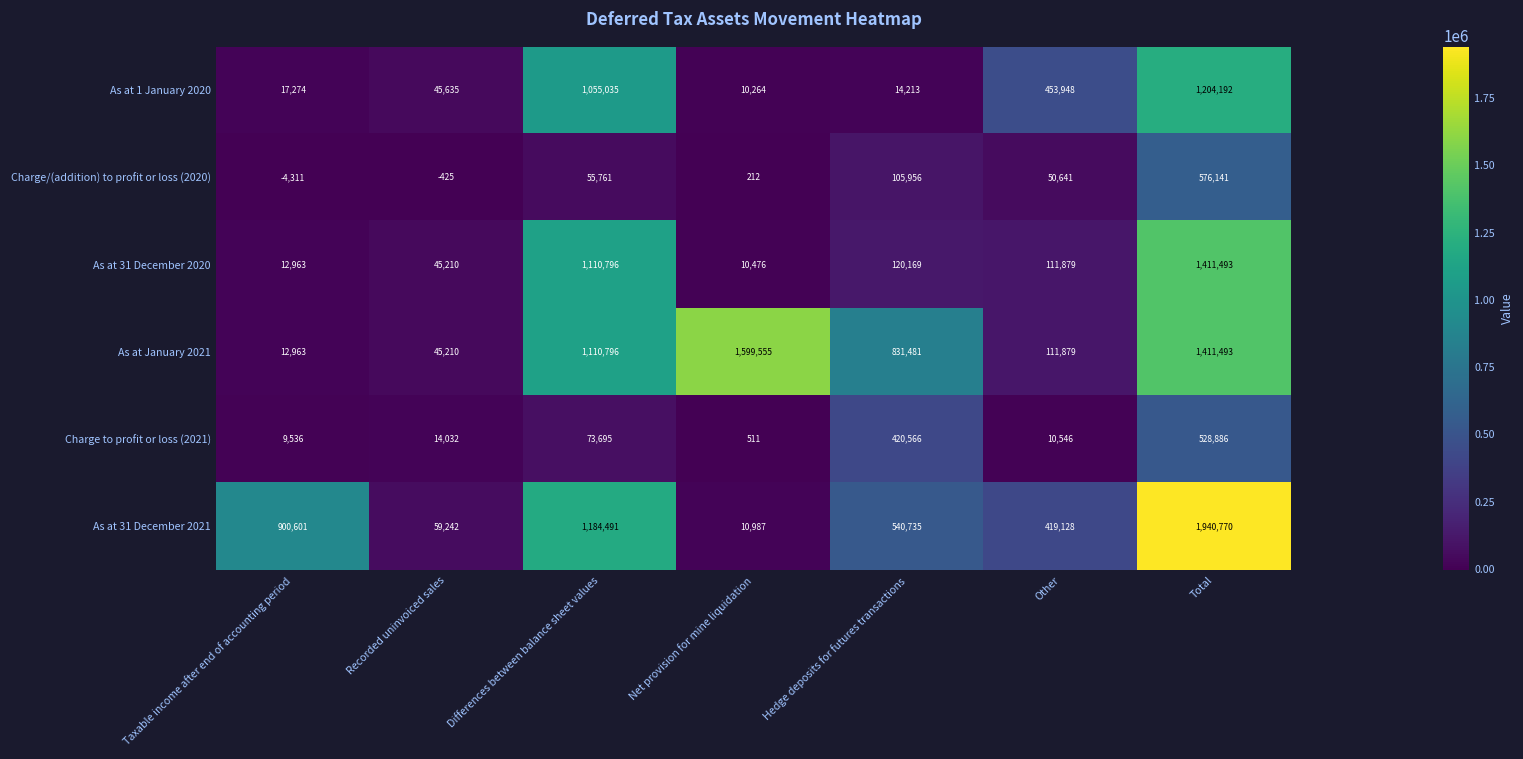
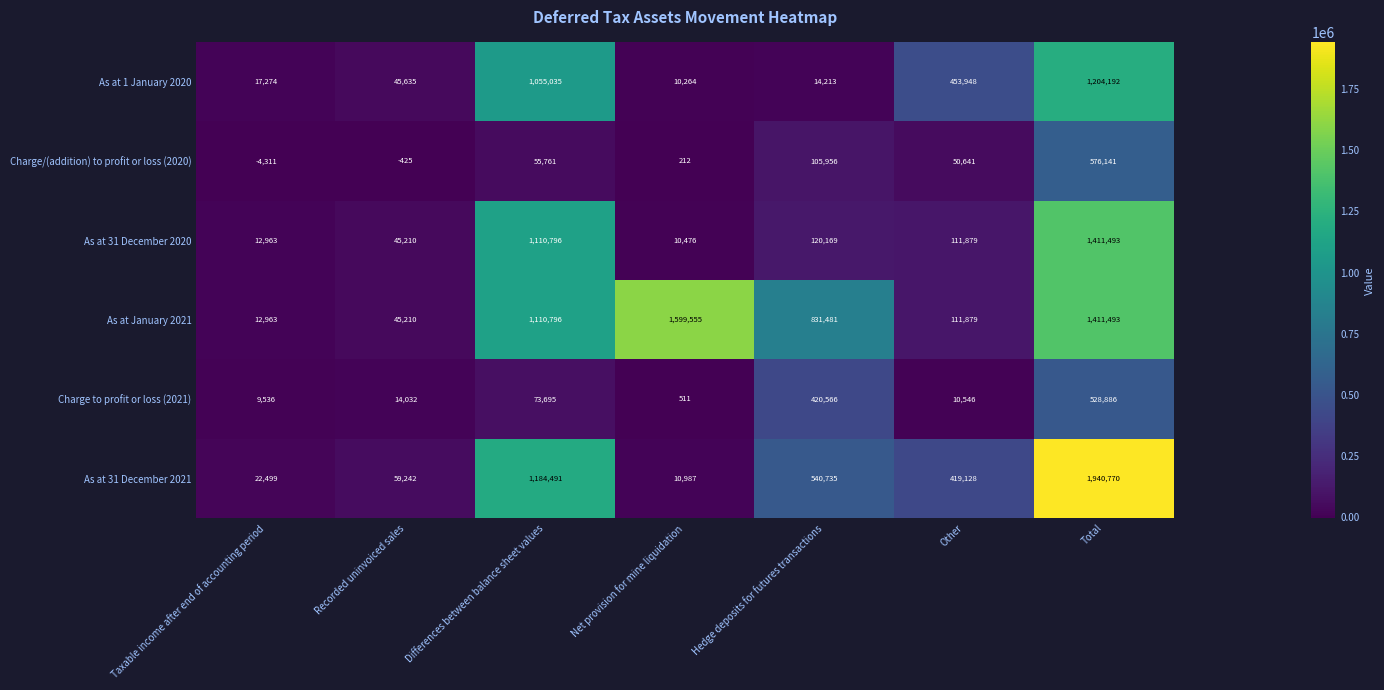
  {
    "As at 1 January 2020": {
      "Taxable income after end of accounting period": "17,274",
      "Recorded uninvoiced sales": "45,635",
      "Differences between balance sheet values": "1,055,035",
      "Net provision for mine liquidation": "10,264",
      "Hedge deposits for futures transactions": "14,213",
      "Other": "453,948",
      "Total": "1,204,192"
    },
    "Charge/(addition) to profit or loss (2020)": {
      "Taxable income after end of accounting period": "-4,311",
      "Recorded uninvoiced sales": "-425",
      "Differences between balance sheet values": "55,761",
      "Net provision for mine liquidation": "212",
      "Hedge deposits for futures transactions": "105,956",
      "Other": "50,641",
      "Total": "576,141"
    },
    "As at 31 December 2020": {
      "Taxable income after end of accounting period": "12,963",
      "Recorded uninvoiced sales": "45,210",
      "Differences between balance sheet values": "1,110,796",
      "Net provision for mine liquidation": "10,476",
      "Hedge deposits for futures transactions": "120,169",
      "Other": "111,879",
      "Total": "1,411,493"
    },
    "As at January 2021": {
      "Taxable income after end of accounting period": "12,963",
      "Recorded uninvoiced sales": "45,210",
      "Differences between balance sheet values": "1,110,796",
      "Net provision for mine liquidation": "1,599,555",
      "Hedge deposits for futures transactions": "831,481",
      "Other": "111,879",
      "Total": "1,411,493"
    },
    "Charge to profit or loss (2021)": {
      "Taxable income after end of accounting period": "9,536",
      "Recorded uninvoiced sales": "14,032",
      "Differences between balance sheet values": "73,695",
      "Net provision for mine liquidation": "511",
      "Hedge deposits for futures transactions": "420,566",
      "Other": "10,546",
      "Total": "528,886"
    },
    "As at 31 December 2021": {
-     "Taxable income after end of accounting period": "900,601",
+     "Taxable income after end of accounting period": "22,499",
      "Recorded uninvoiced sales": "59,242",
      "Differences between balance sheet values": "1,184,491",
      "Net provision for mine liquidation": "10,987",
      "Hedge deposits for futures transactions": "540,735",
      "Other": "419,128",
      "Total": "1,940,770"
    }
  }
